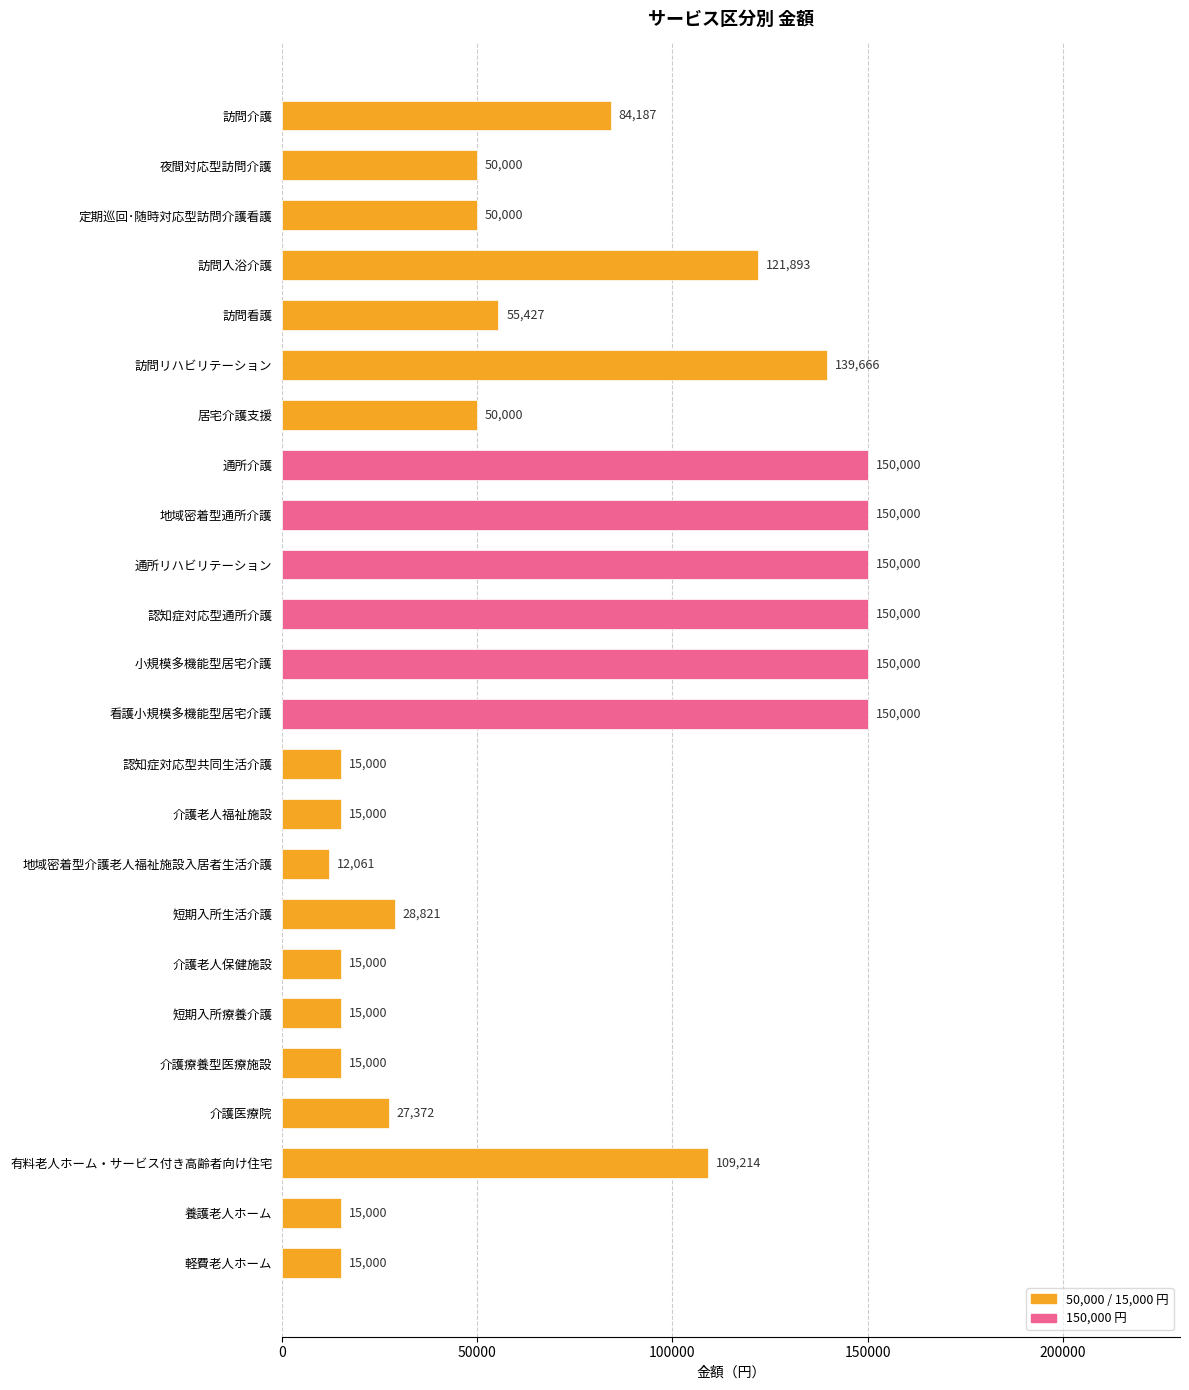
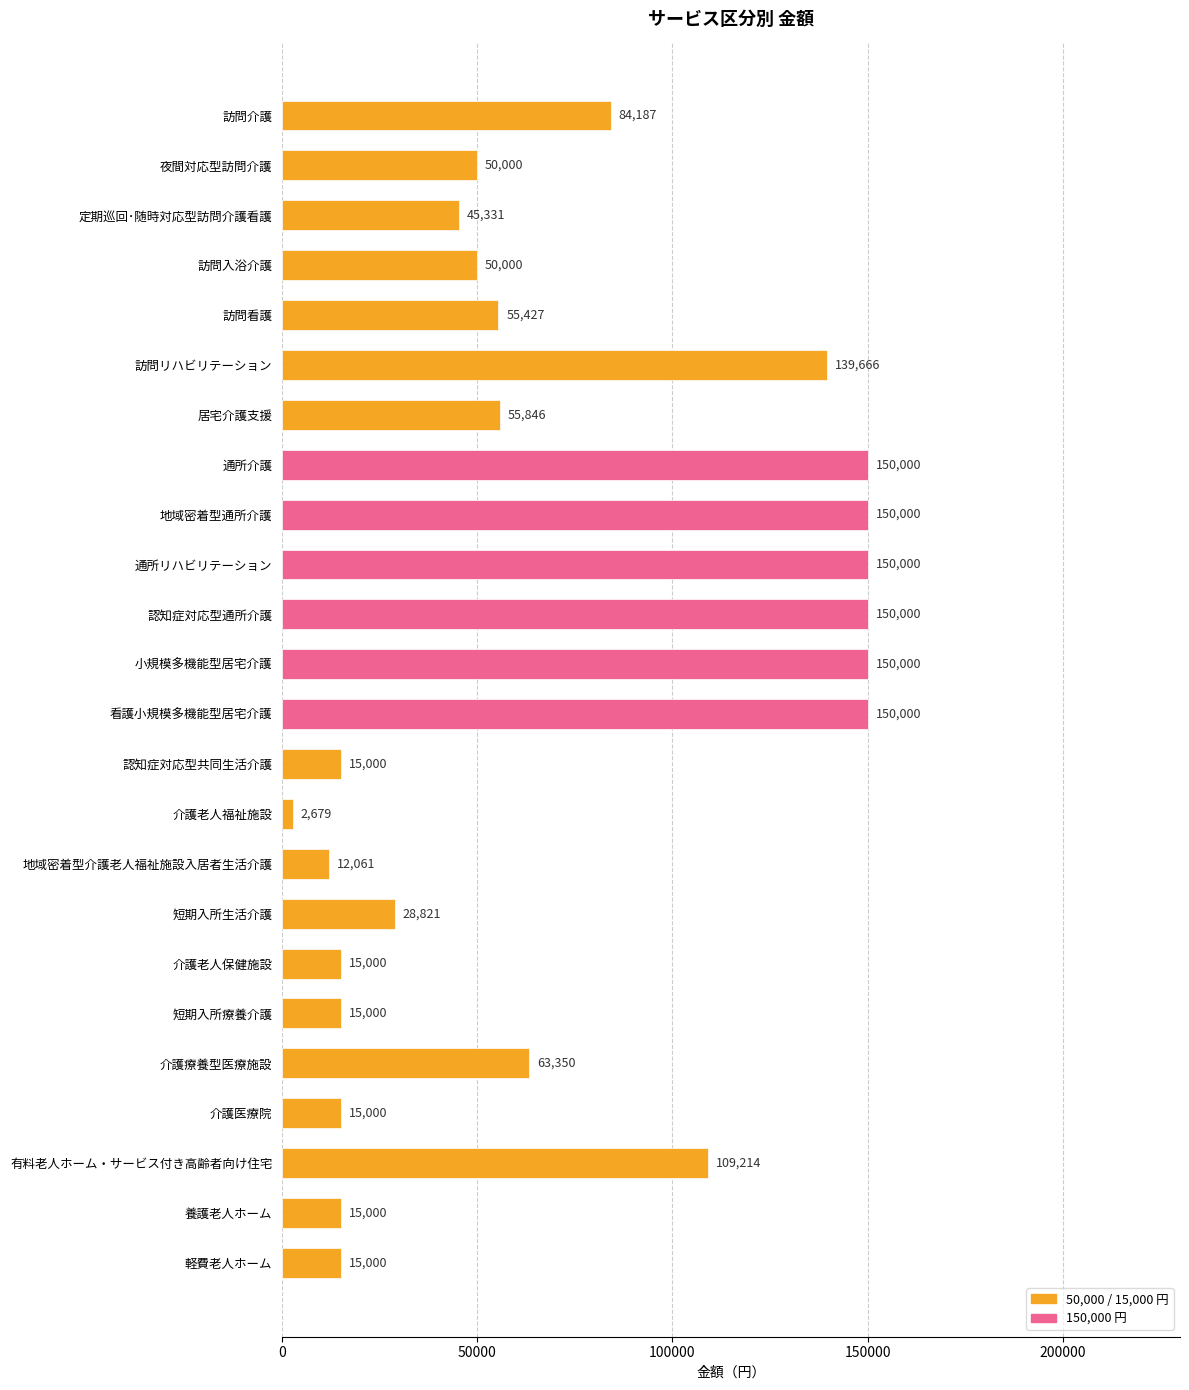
  {
    "訪問介護": "84,187",
    "夜間対応型訪問介護": "50,000",
-   "定期巡回･随時対応型訪問介護看護": "50,000",
-   "訪問入浴介護": "121,893",
+   "定期巡回･随時対応型訪問介護看護": "45,331",
+   "訪問入浴介護": "50,000",
    "訪問看護": "55,427",
    "訪問リハビリテーション": "139,666",
-   "居宅介護支援": "50,000",
+   "居宅介護支援": "55,846",
    "通所介護": "150,000",
    "地域密着型通所介護": "150,000",
    "通所リハビリテーション": "150,000",
    "認知症対応型通所介護": "150,000",
    "小規模多機能型居宅介護": "150,000",
    "看護小規模多機能型居宅介護": "150,000",
    "認知症対応型共同生活介護": "15,000",
-   "介護老人福祉施設": "15,000",
+   "介護老人福祉施設": "2,679",
    "地域密着型介護老人福祉施設入居者生活介護": "12,061",
    "短期入所生活介護": "28,821",
    "介護老人保健施設": "15,000",
    "短期入所療養介護": "15,000",
-   "介護療養型医療施設": "15,000",
-   "介護医療院": "27,372",
+   "介護療養型医療施設": "63,350",
+   "介護医療院": "15,000",
    "有料老人ホーム・サービス付き高齢者向け住宅": "109,214",
    "養護老人ホーム": "15,000",
    "軽費老人ホーム": "15,000"
  }
